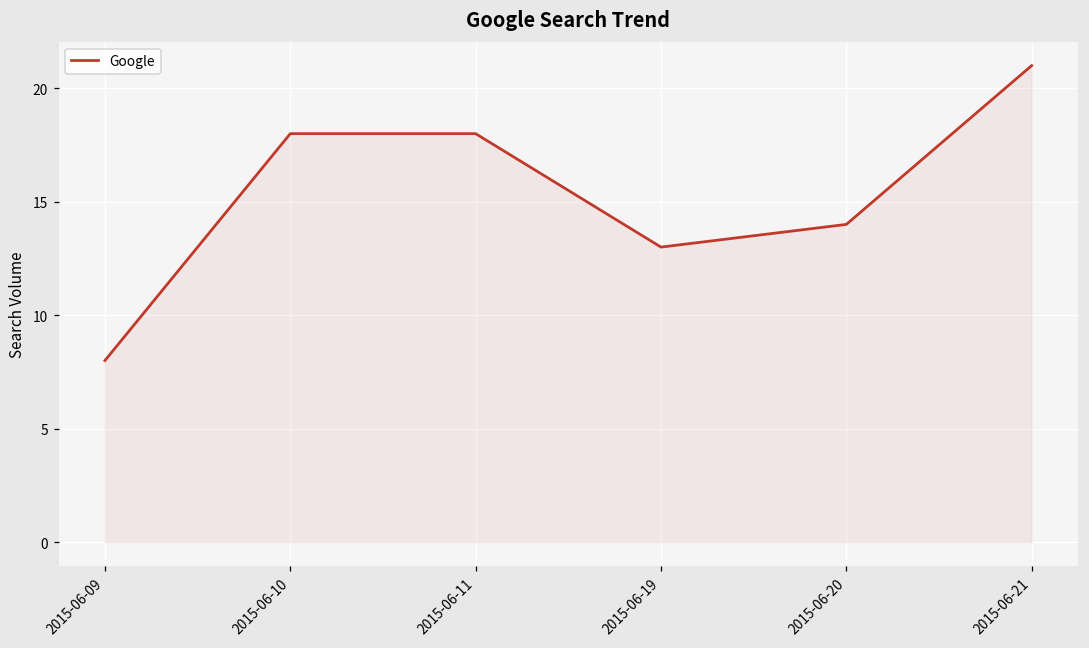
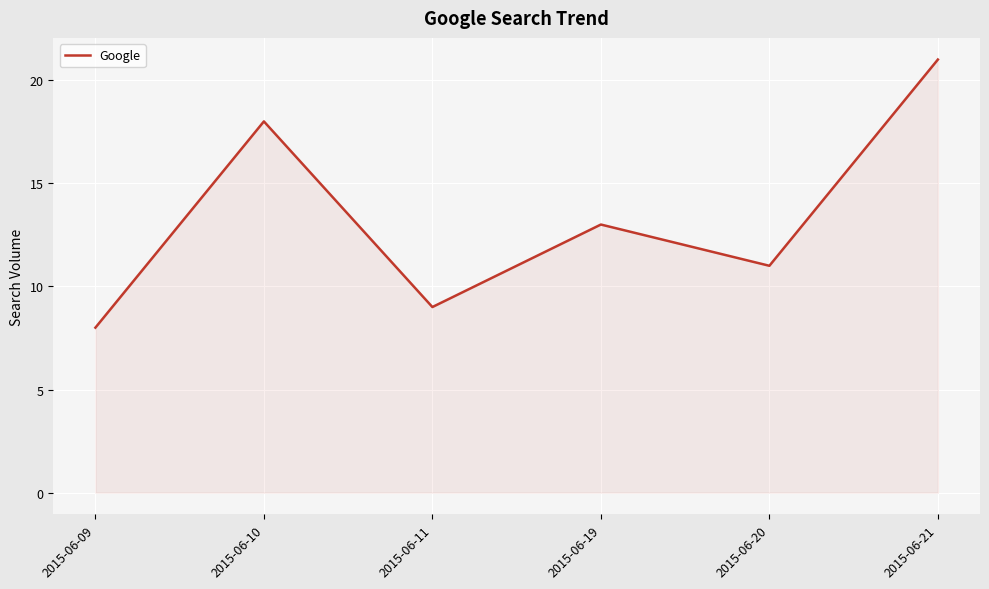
  {
    "2015-06-09": 8,
    "2015-06-10": 18,
-   "2015-06-11": 18,
+   "2015-06-11": 9,
    "2015-06-19": 13,
-   "2015-06-20": 14,
+   "2015-06-20": 11,
    "2015-06-21": 21
  }
